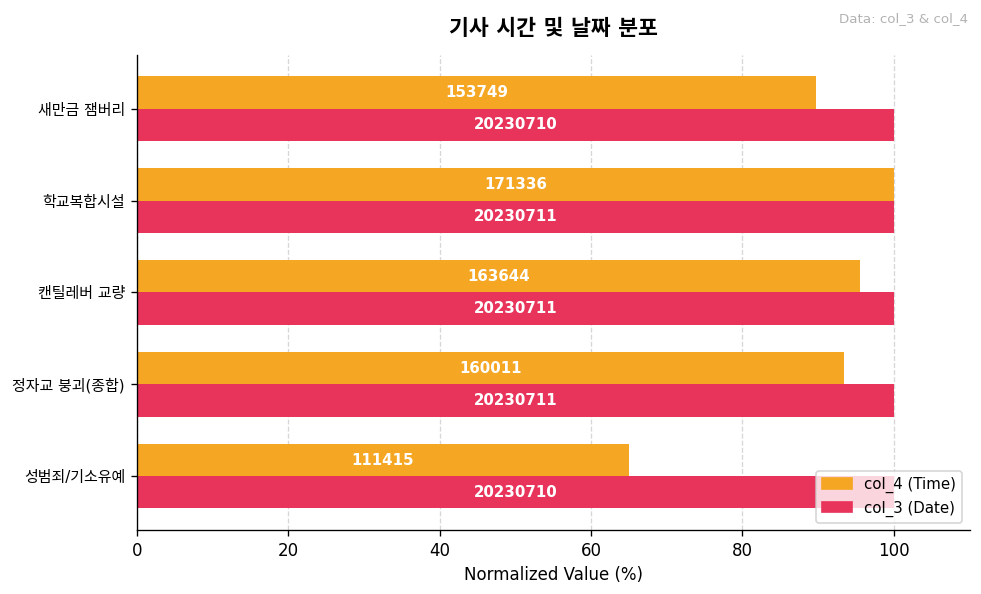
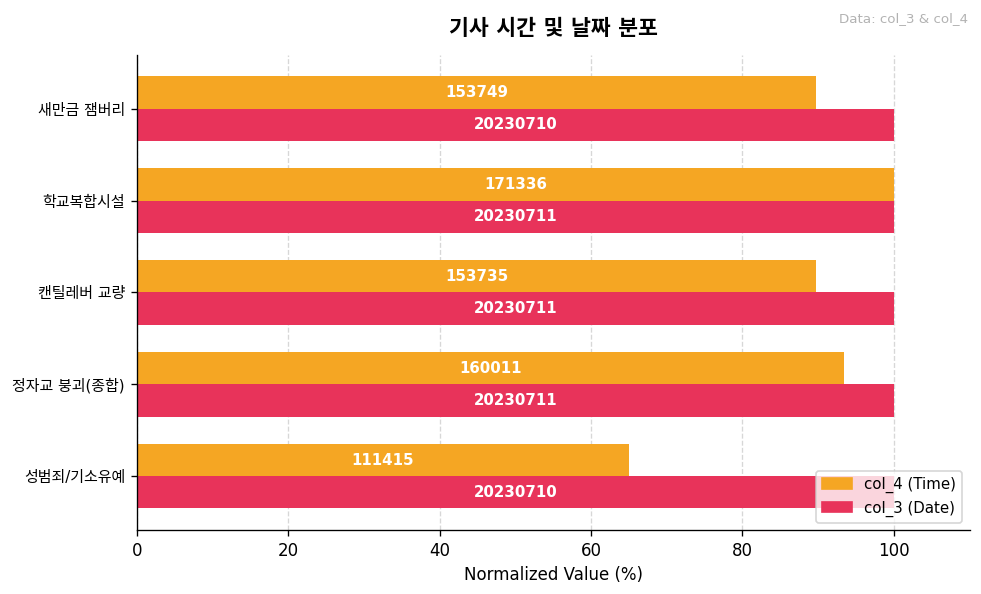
  {
    "col_4 (Time)": {
-     "캔틸레버 교량": 163644
+     "캔틸레버 교량": 153735
    }
  }
